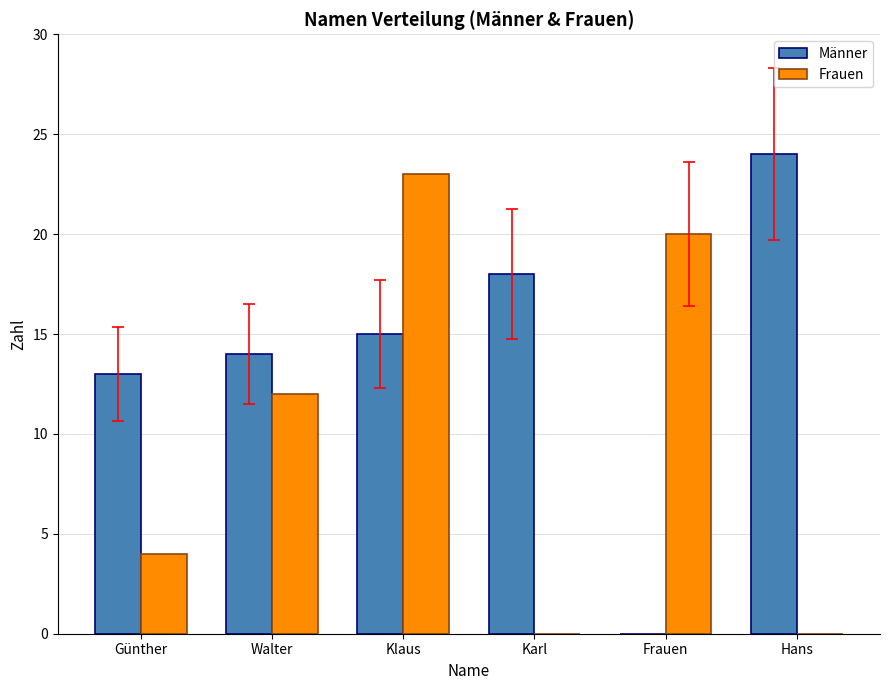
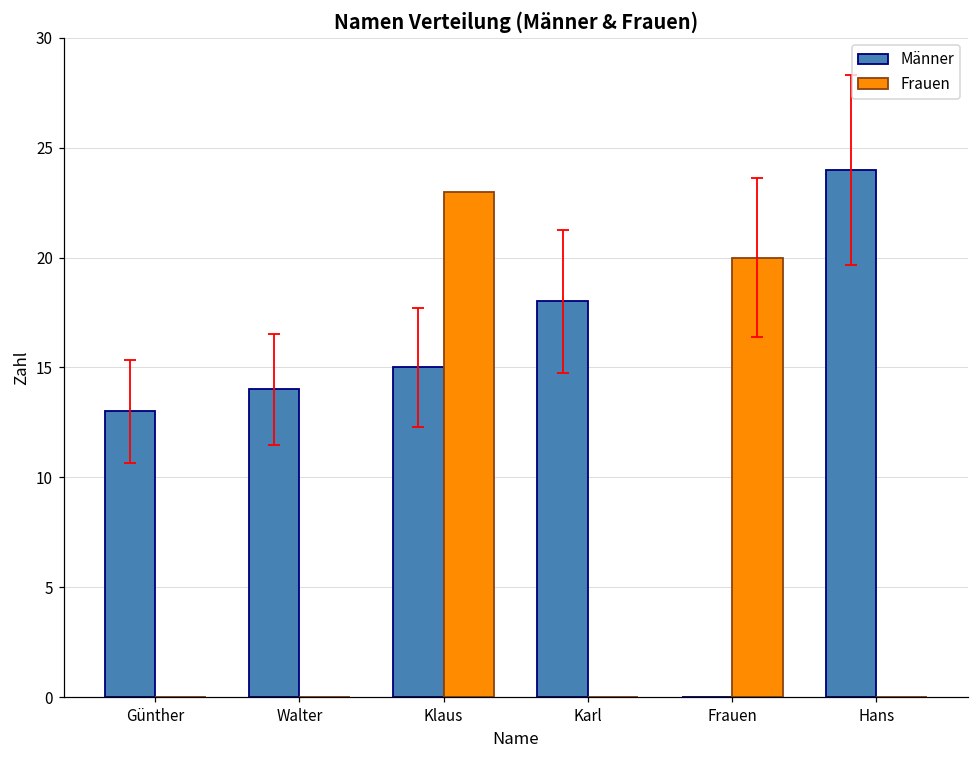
  {
    "Frauen": {
-     "Günther": 4,
-     "Walter": 12,
+     "Günther": 0,
+     "Walter": 0,
      "Klaus": 23,
      "Karl": 0,
      "Frauen": 20,
      "Hans": 0
    }
  }
